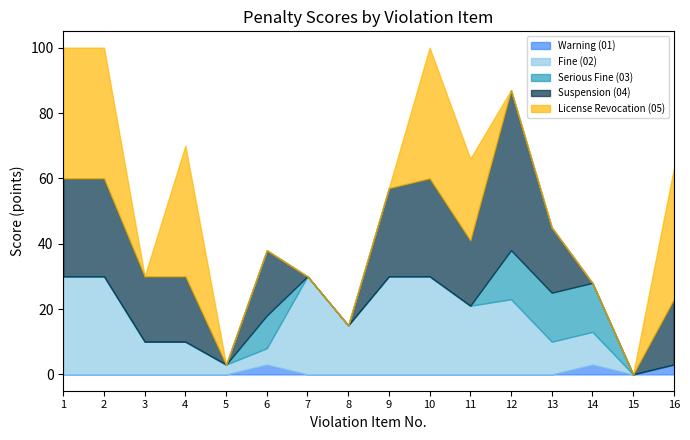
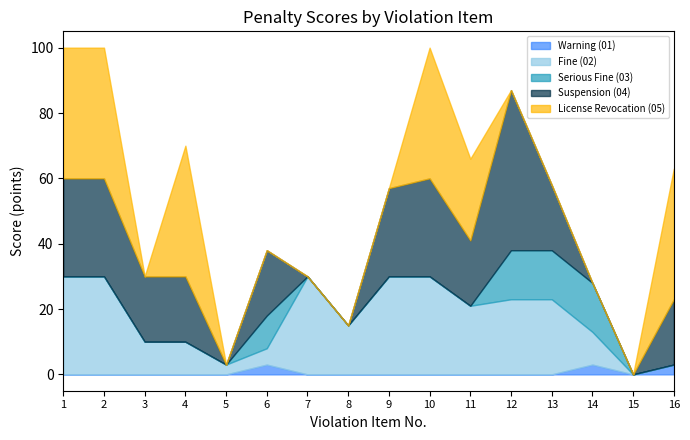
  {
    "Warning (01)": {
      "1": 0,
      "2": 0,
      "3": 0,
      "4": 0,
      "5": 0,
      "6": 3,
      "7": 0,
      "8": 0,
      "9": 0,
      "10": 0,
      "11": 0,
      "12": 0,
      "13": 0,
      "14": 3
    },
    "Fine (02)": {
      "6": 5,
      "12": 23,
-     "13": 10,
+     "13": 23,
      "14": 10
    },
    "Serious Fine (03)": {
      "6": 10,
      "12": 15,
      "13": 15
    },
    "Suspension (04)": {
      "1": 30,
      "2": 30,
      "4": 20,
      "10": 30,
      "11": 20,
      "16": 20
    },
    "License Revocation (05)": {
      "1": 40,
      "2": 40,
      "4": 40,
      "10": 40,
      "11": 25,
      "16": 40
    }
  }
